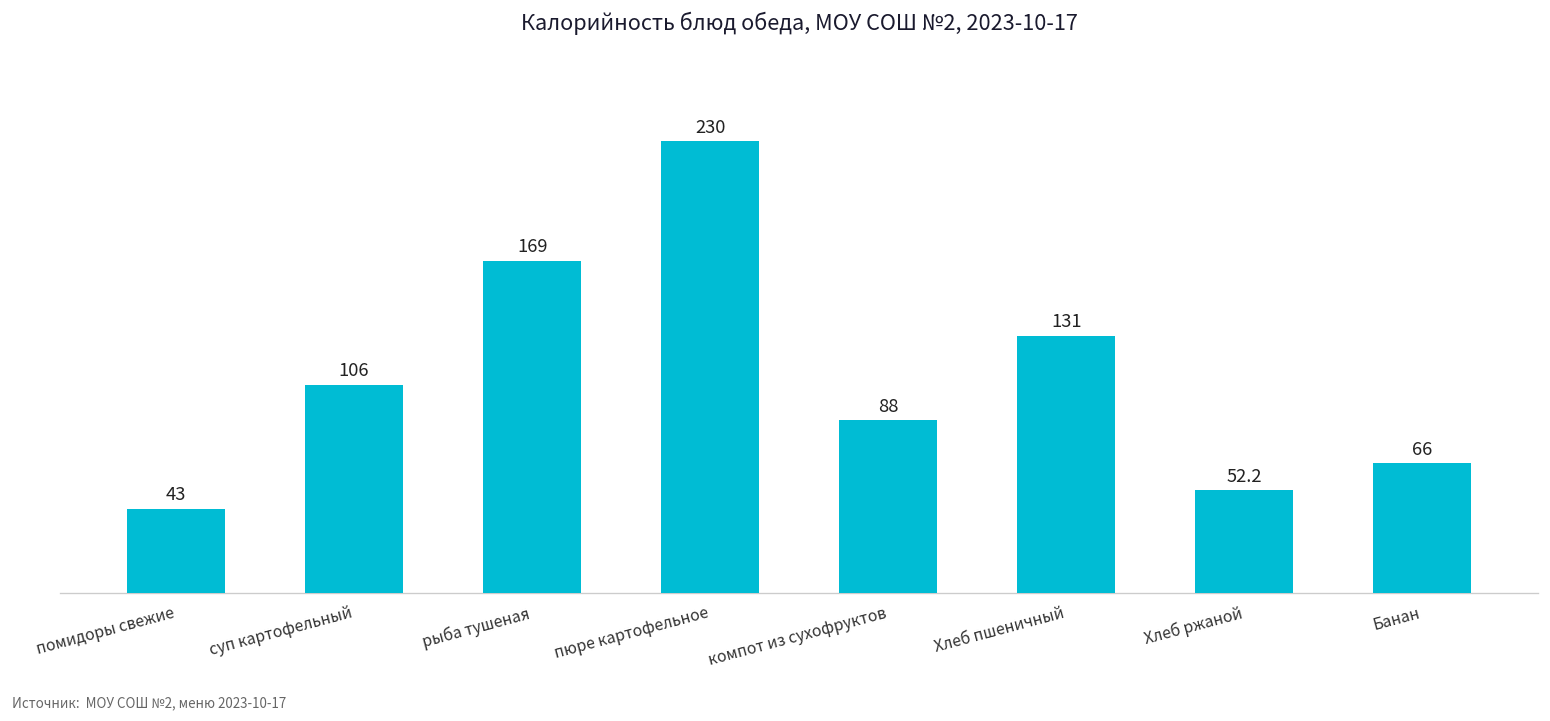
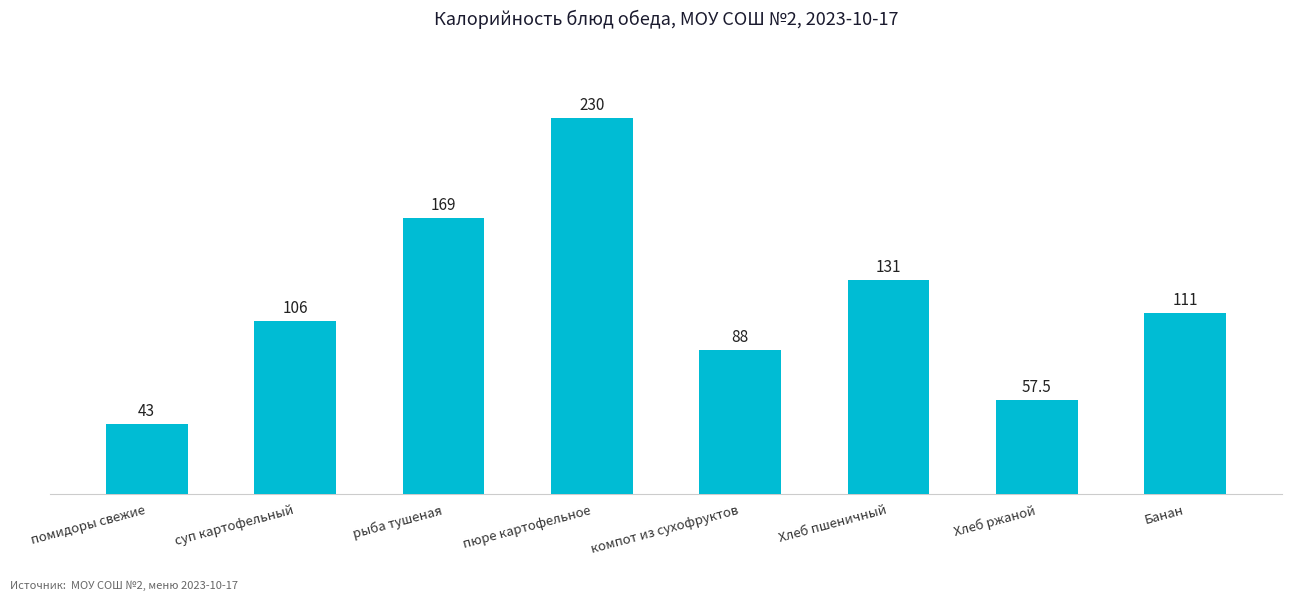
  {
    "помидоры свежие": 43,
    "суп картофельный": 106,
    "рыба тушеная": 169,
    "пюре картофельное": 230,
    "компот из сухофруктов": 88,
    "Хлеб пшеничный": 131,
-   "Хлеб ржаной": 52.2,
-   "Банан": 66
+   "Хлеб ржаной": 57.5,
+   "Банан": 111
  }
